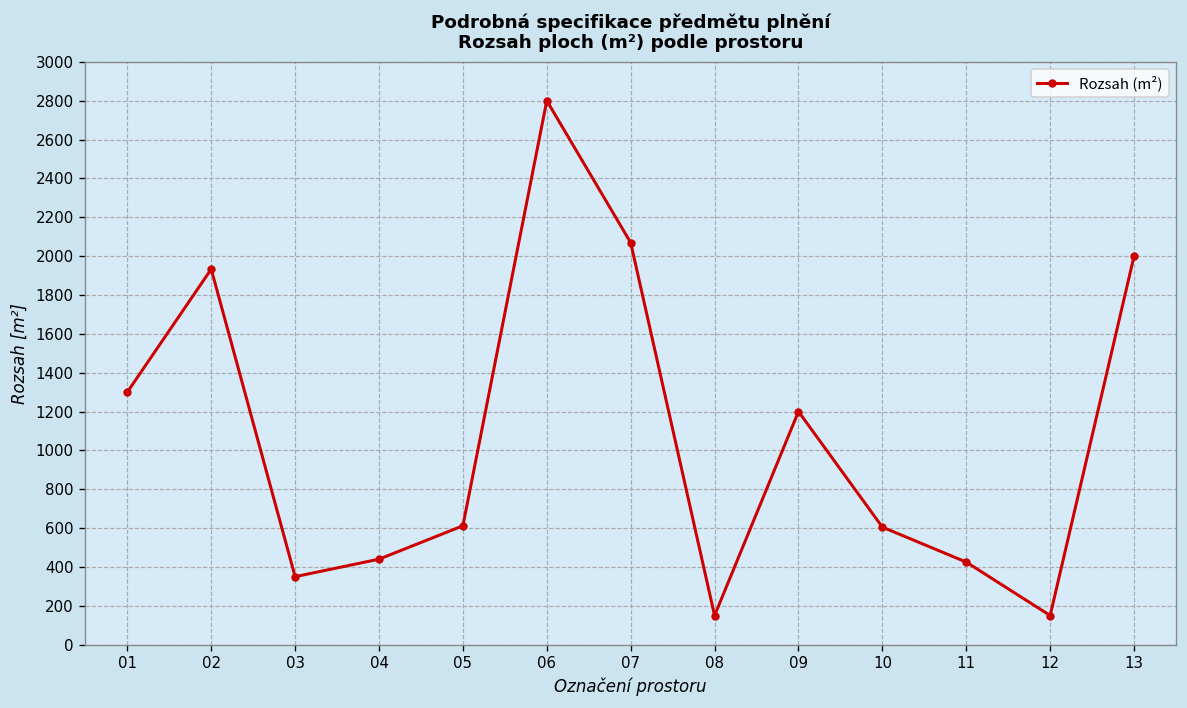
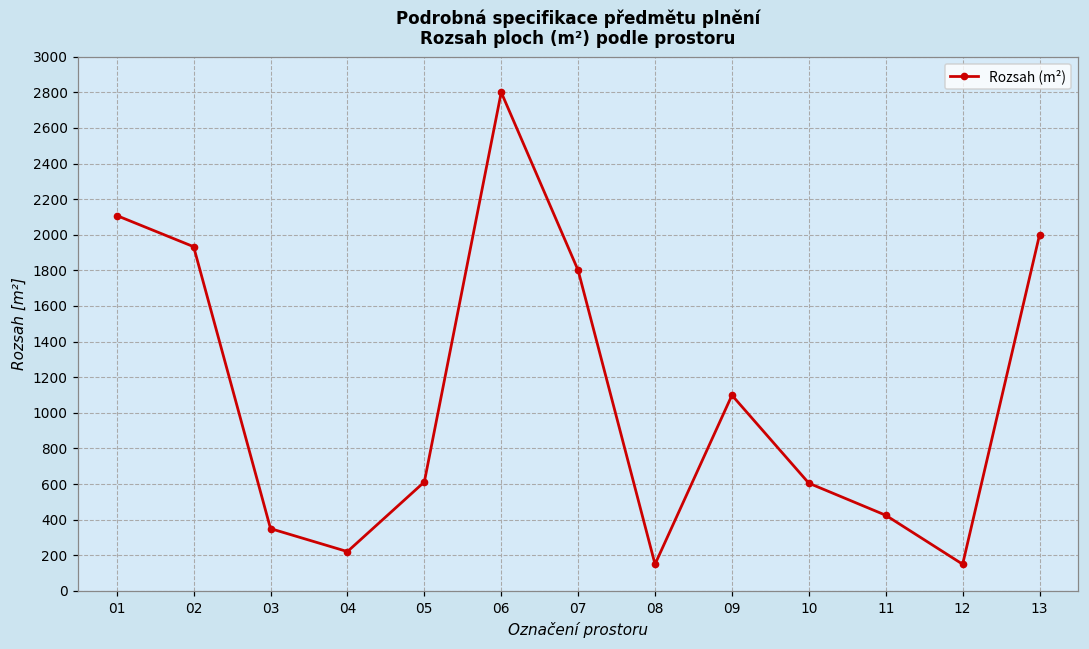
  {
-   "01": 1300,
+   "01": 2110,
    "02": 1930,
    "03": 350,
-   "04": 440,
+   "04": 220,
    "05": 610,
    "06": 2800,
-   "07": 2070,
+   "07": 1800,
    "08": 150,
-   "09": 1200,
+   "09": 1100,
    "10": 610,
    "11": 430,
    "12": 150,
    "13": 2000
  }
